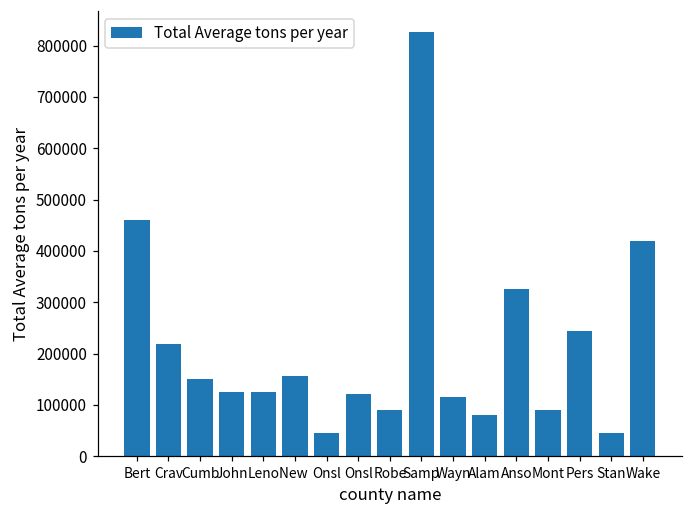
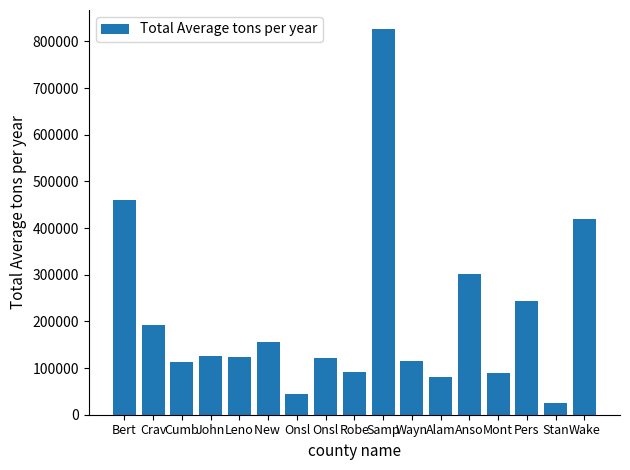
  {
    "Bert": 460000,
-   "Crav": 220000,
-   "Cumb": 150000,
+   "Crav": 190000,
+   "Cumb": 110000,
    "John": 130000,
    "Leno": 120000,
    "New": 160000,
    "Robe": 90000,
    "Samp": 830000,
    "Wayn": 120000,
    "Alam": 80000,
-   "Anso": 330000,
+   "Anso": 300000,
    "Mont": 90000,
    "Pers": 240000,
-   "Stan": 50000,
+   "Stan": 30000,
    "Wake": 420000
  }
